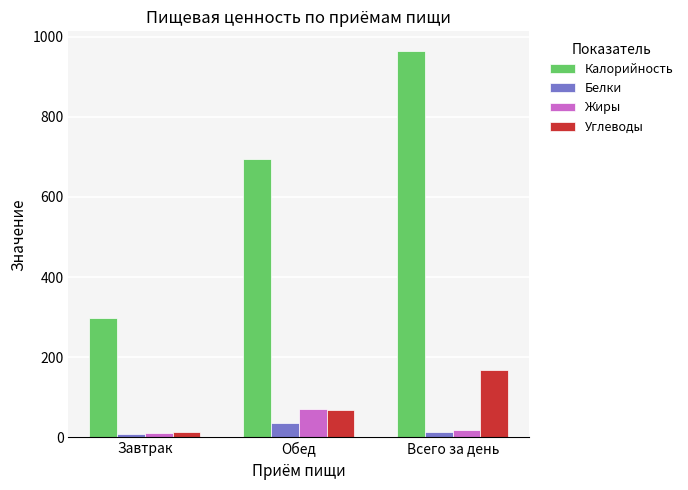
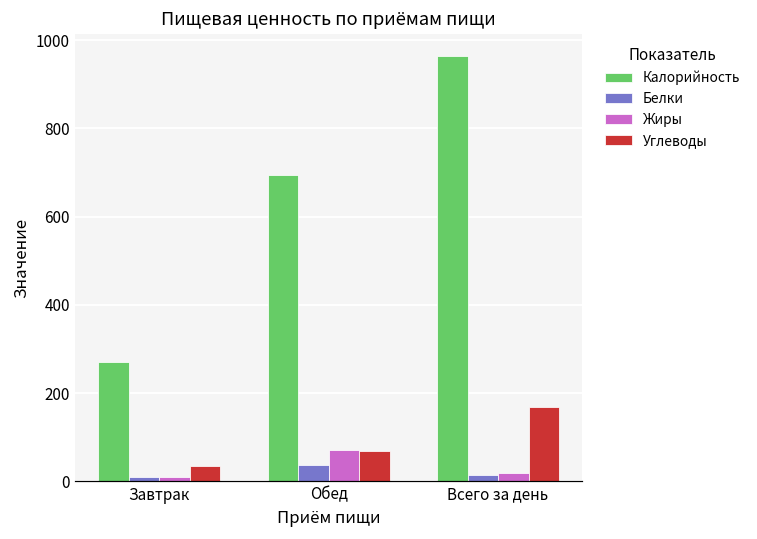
  {
    "Калорийность": {
-     "Завтрак": 300,
+     "Завтрак": 270,
      "Обед": 690,
      "Всего за день": 960
    },
    "Белки": {
      "Завтрак": 10,
      "Обед": 40,
      "Всего за день": 10
    },
    "Жиры": {
      "Завтрак": 10,
      "Обед": 70,
      "Всего за день": 20
    },
    "Углеводы": {
-     "Завтрак": 10,
+     "Завтрак": 40,
      "Обед": 70,
      "Всего за день": 170
    }
  }
